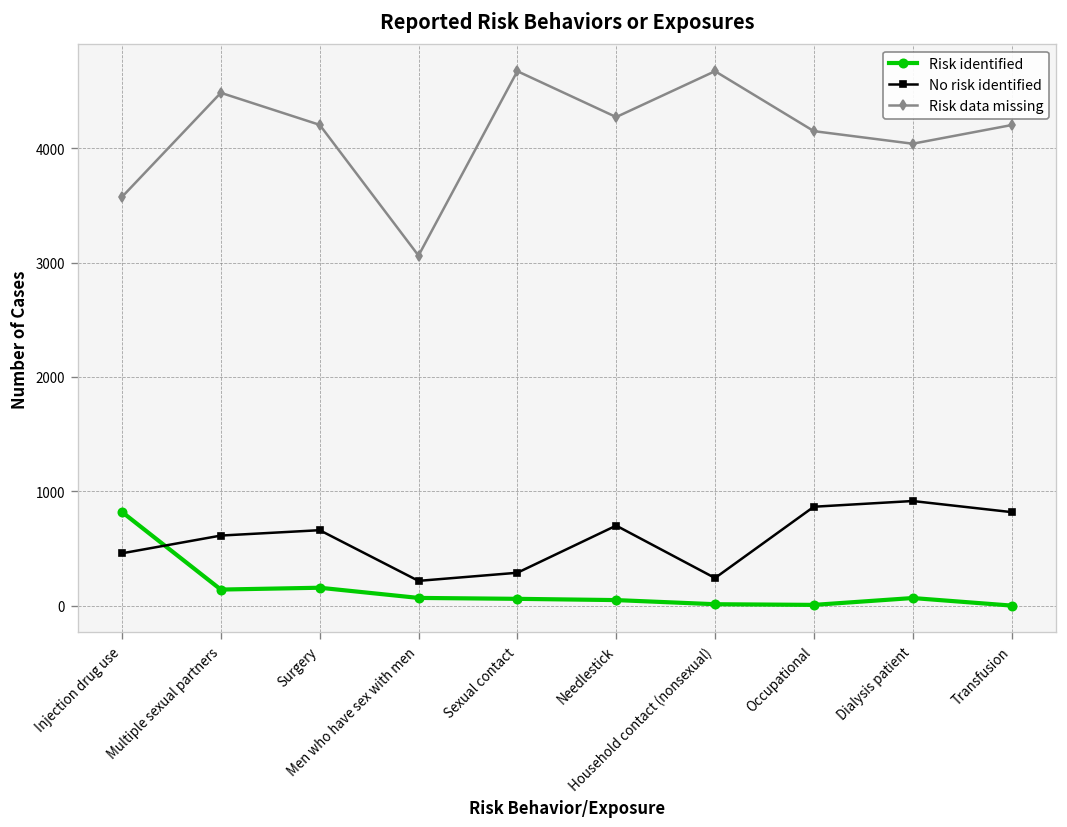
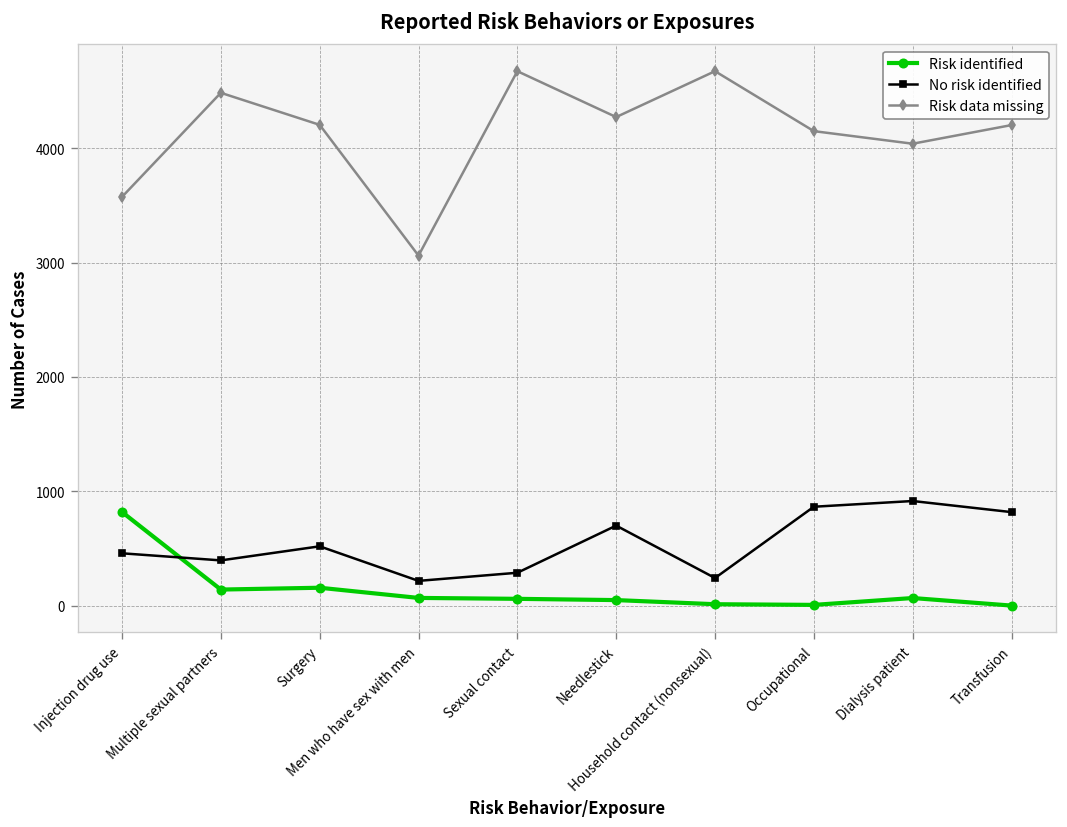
  {
    "Risk identified": {
      "Injection drug use": 800,
      "Multiple sexual partners": 100,
      "Surgery": 200,
      "Men who have sex with men": 100,
      "Sexual contact": 100,
      "Needlestick": 100,
      "Household contact (nonsexual)": 0,
      "Occupational": 0,
      "Dialysis patient": 100,
      "Transfusion": 0
    },
    "No risk identified": {
      "Injection drug use": 500,
-     "Multiple sexual partners": 600,
-     "Surgery": 700,
+     "Multiple sexual partners": 400,
+     "Surgery": 500,
      "Men who have sex with men": 200,
      "Sexual contact": 300,
      "Needlestick": 700,
      "Household contact (nonsexual)": 200,
      "Occupational": 900,
      "Dialysis patient": 900,
      "Transfusion": 800
    },
    "Risk data missing": {
      "Injection drug use": 3600,
      "Multiple sexual partners": 4500,
      "Surgery": 4200,
      "Men who have sex with men": 3100,
      "Sexual contact": 4700,
      "Needlestick": 4300,
      "Household contact (nonsexual)": 4700,
      "Occupational": 4100,
      "Dialysis patient": 4000,
      "Transfusion": 4200
    }
  }
